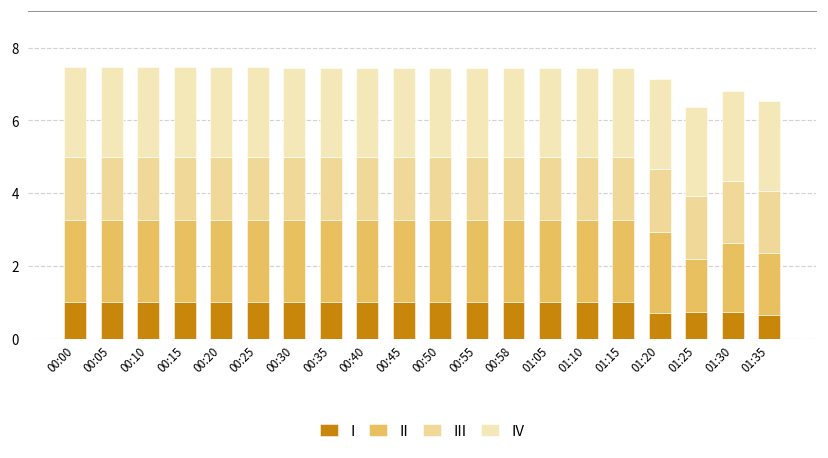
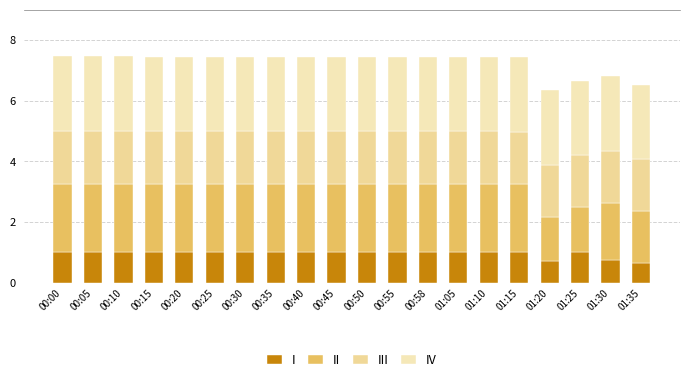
  {
    "I": {
      "00:00": 1.0,
      "00:05": 1.0,
      "00:10": 1.0,
      "00:15": 1.0,
      "00:20": 1.0,
      "00:25": 1.0,
      "00:30": 1.0,
      "00:35": 1.0,
      "00:40": 1.0,
      "00:45": 1.0,
      "00:50": 1.0,
      "00:55": 1.0,
      "00:58": 1.0,
      "01:05": 1.0,
      "01:10": 1.0,
      "01:15": 1.0,
      "01:20": 0.7,
-     "01:25": 0.7,
+     "01:25": 1.0,
      "01:30": 0.7,
      "01:35": 0.7
    },
    "II": {
      "00:00": 2.2,
      "00:05": 2.2,
      "00:10": 2.2,
      "00:15": 2.2,
      "00:20": 2.2,
      "00:25": 2.2,
      "00:30": 2.2,
      "00:35": 2.2,
      "00:40": 2.2,
      "00:45": 2.2,
      "00:50": 2.2,
      "00:55": 2.2,
      "00:58": 2.2,
      "01:05": 2.2,
      "01:10": 2.2,
      "01:15": 2.2,
-     "01:20": 2.2,
+     "01:20": 1.5,
      "01:25": 1.5,
      "01:30": 1.9,
      "01:35": 1.7
    }
  }
